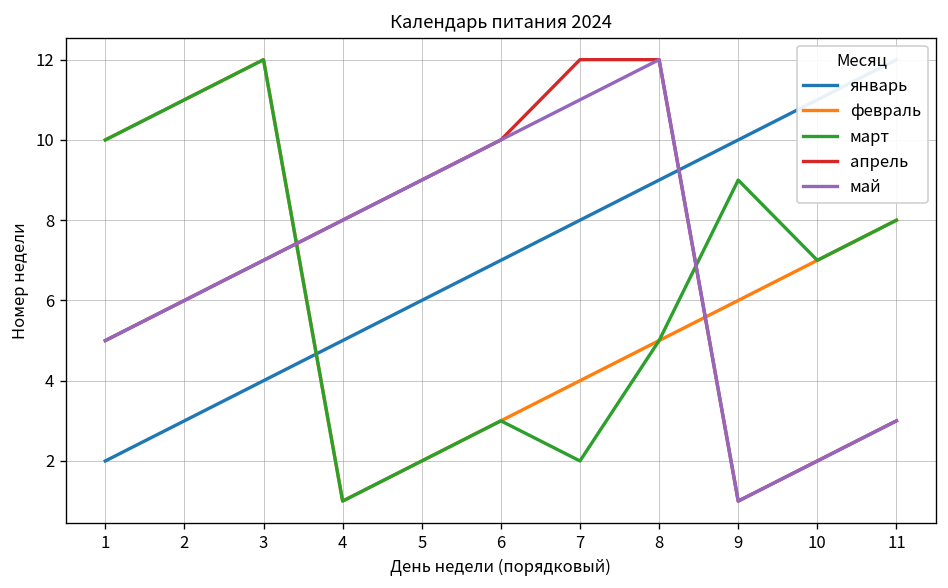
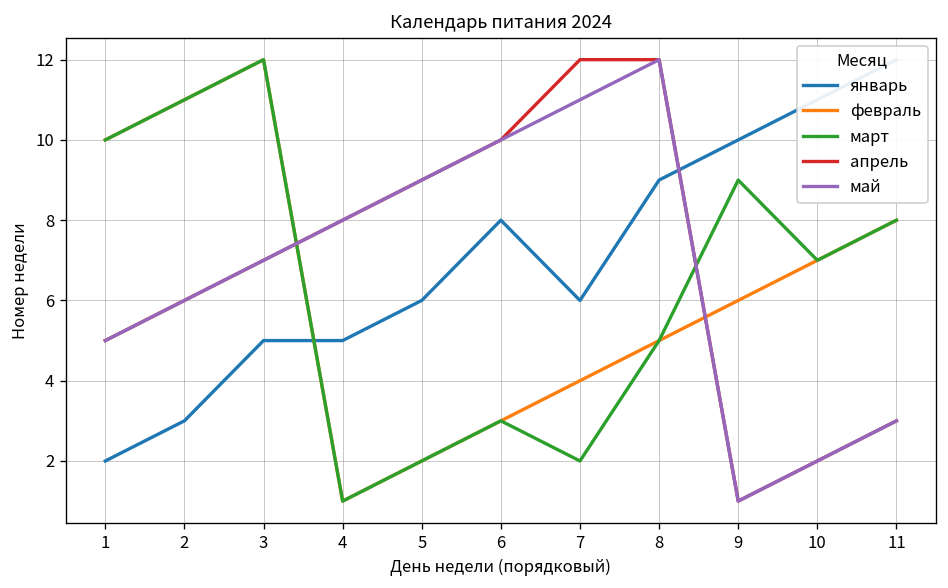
  {
    "январь": {
      "1": 2,
      "2": 3,
-     "3": 4,
+     "3": 5,
      "4": 5,
      "5": 6,
-     "6": 7,
-     "7": 8,
+     "6": 8,
+     "7": 6,
      "8": 9,
      "9": 10
    },
    "февраль": {
      "7": 4,
      "9": 6
    },
    "март": {
      "7": 2,
      "9": 9
    },
    "апрель": {
      "7": 12
    },
    "май": {
      "7": 11
    }
  }
